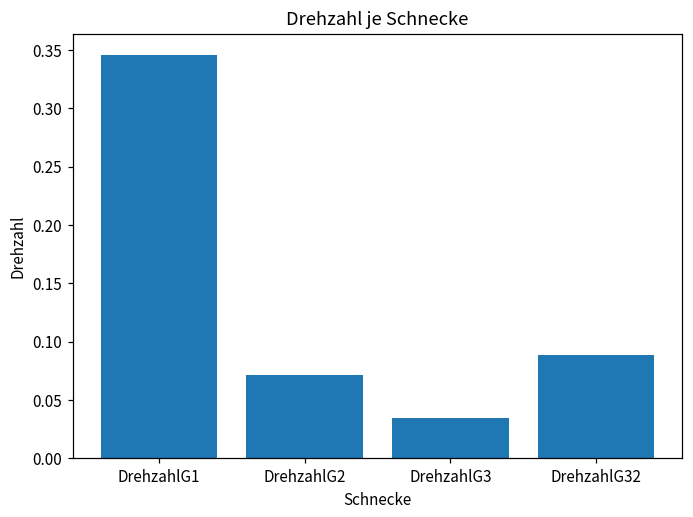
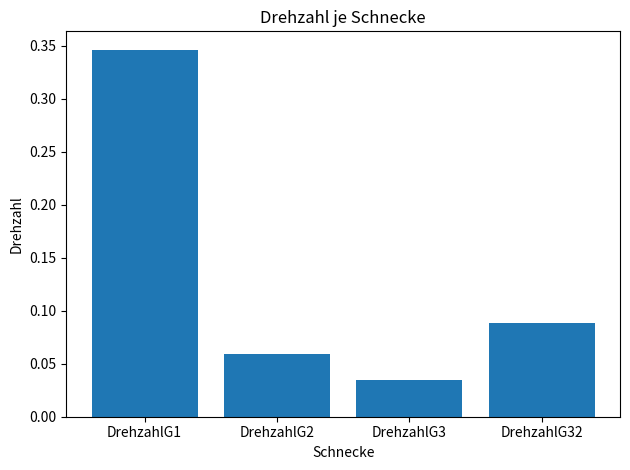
  {
    "DrehzahlG1": 0.346,
-   "DrehzahlG2": 0.072,
+   "DrehzahlG2": 0.059,
    "DrehzahlG3": 0.035,
    "DrehzahlG32": 0.089
  }
